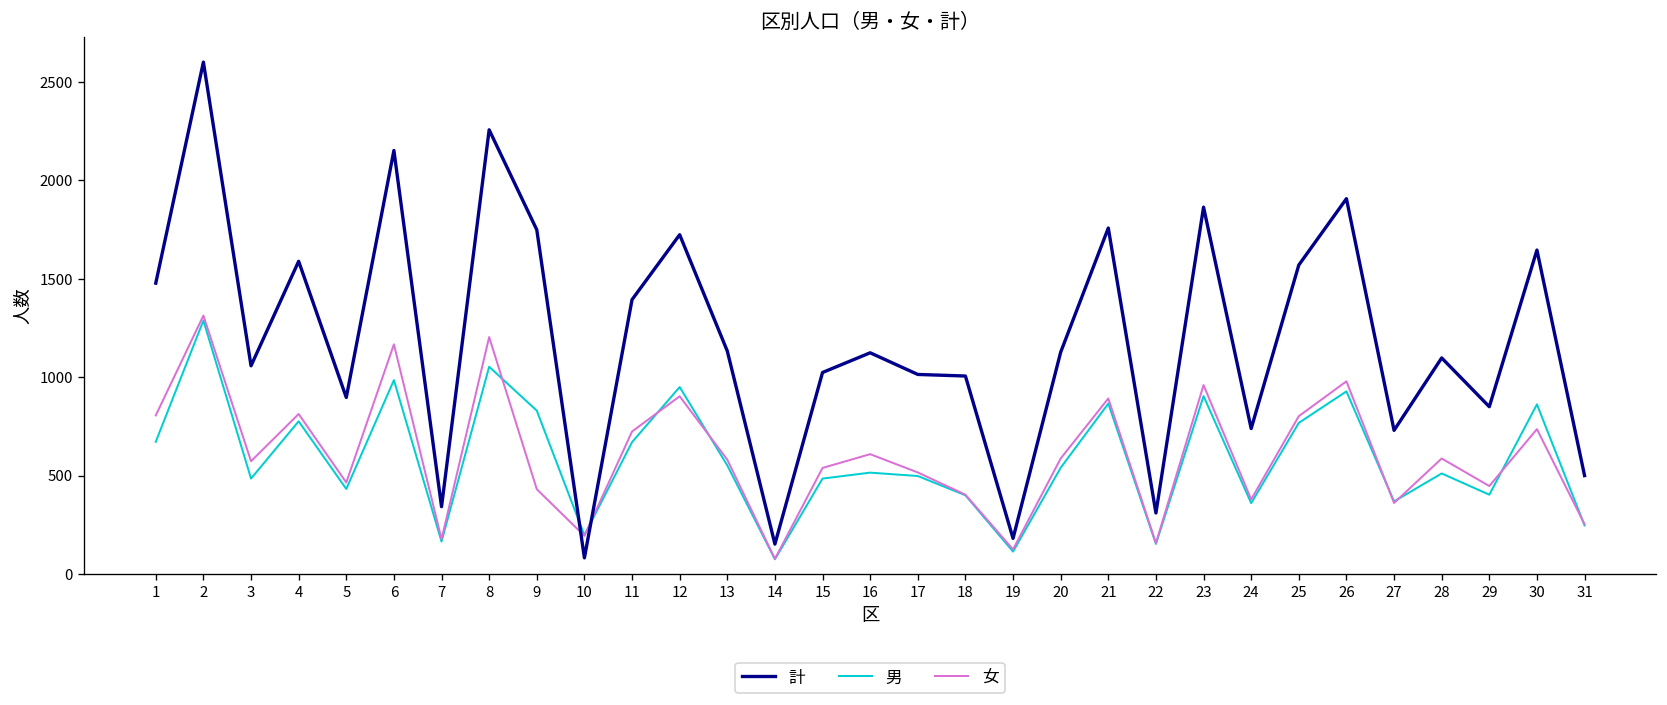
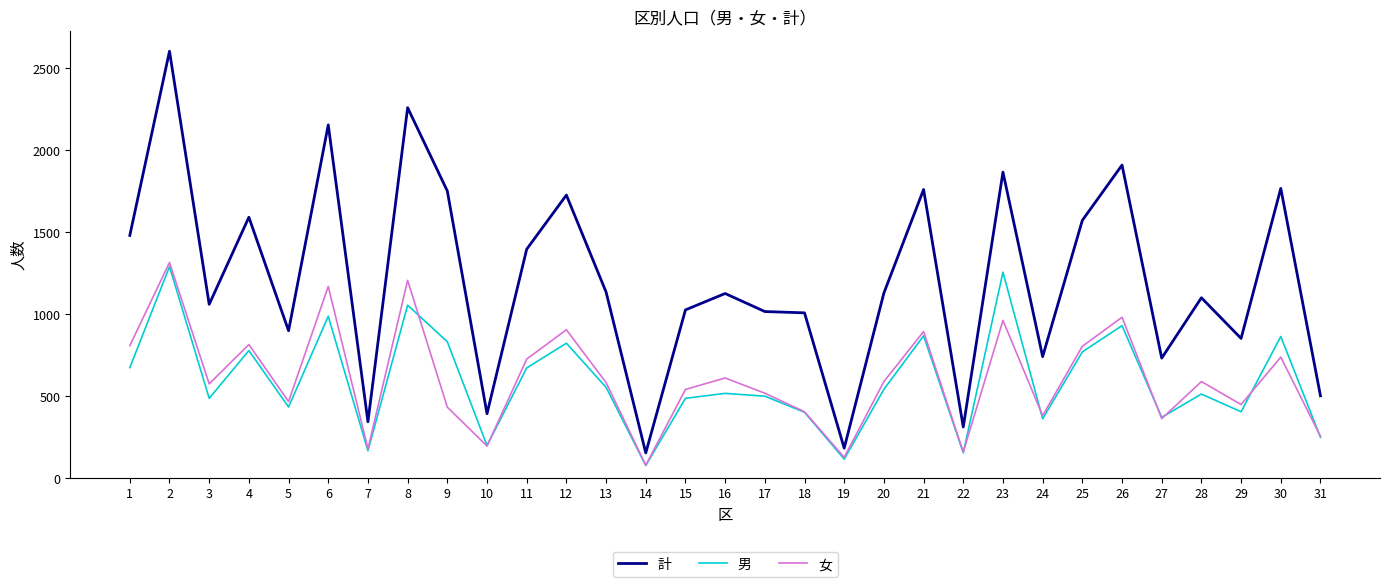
  {
    "計": {
      "1": 1480,
      "2": 2600,
      "3": 1060,
      "4": 1590,
      "5": 900,
      "6": 2150,
      "7": 340,
      "8": 2260,
      "9": 1750,
-     "10": 80,
+     "10": 390,
      "11": 1390,
      "12": 1720,
      "13": 1130,
      "14": 150,
      "15": 1020,
      "16": 1120,
      "17": 1010,
      "18": 1010,
      "19": 180,
      "20": 1130,
      "21": 1760,
      "22": 310,
      "23": 1860,
      "24": 740,
      "25": 1570,
      "26": 1910,
      "27": 730,
      "28": 1100,
      "29": 850,
-     "30": 1650,
+     "30": 1770,
      "31": 500
    },
    "男": {
      "1": 670,
      "2": 1290,
      "3": 490,
      "4": 780,
      "5": 430,
      "6": 990,
      "8": 1050,
      "9": 830,
      "11": 670,
-     "12": 950,
+     "12": 820,
      "13": 550,
      "15": 490,
      "16": 520,
      "17": 500,
      "20": 540,
      "21": 870,
-     "23": 900,
+     "23": 1250,
      "24": 360,
      "25": 770,
      "26": 930,
      "28": 510,
      "29": 400,
      "30": 860
    },
    "女": {
      "1": 810,
      "2": 1310,
      "3": 570,
      "4": 810,
      "5": 470,
      "6": 1170,
      "8": 1200,
      "9": 430,
      "11": 720,
      "12": 900,
      "13": 580,
      "15": 540,
      "16": 610,
      "17": 520,
      "20": 590,
      "21": 890,
      "23": 960,
      "24": 380,
      "25": 800,
      "26": 980,
      "28": 590,
      "29": 450,
      "30": 740
    }
  }
